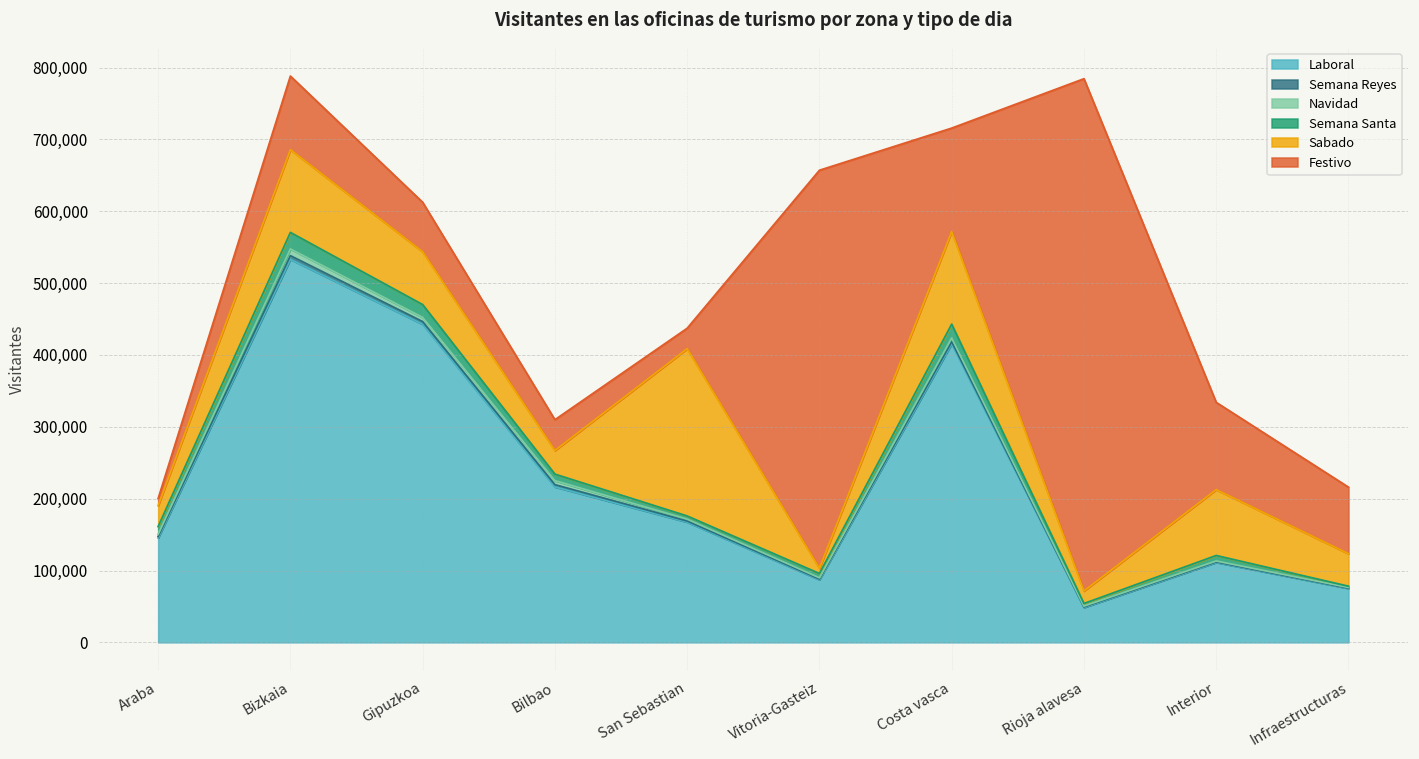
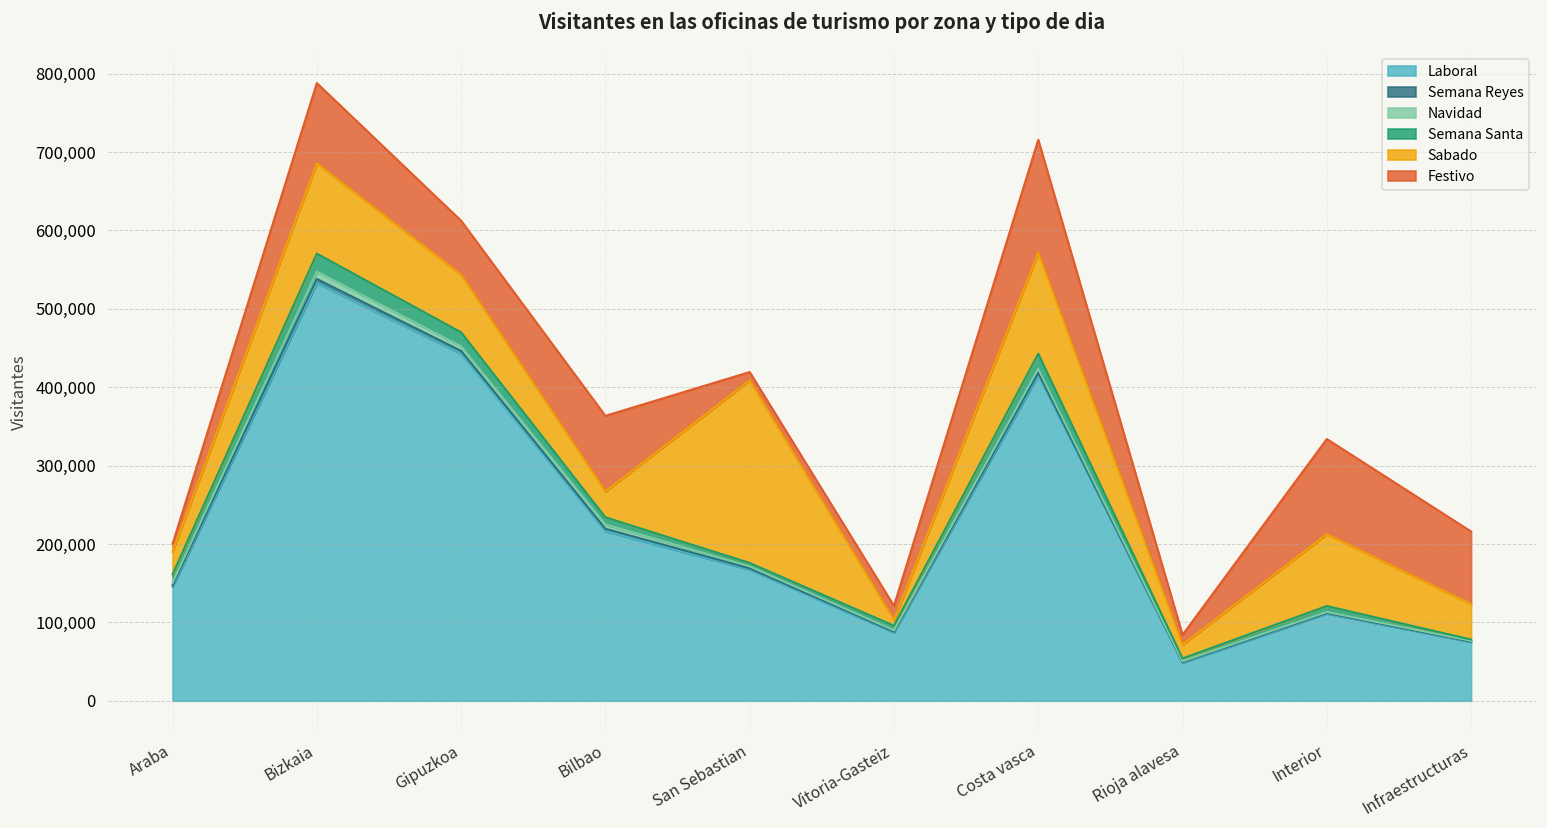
  {
    "Laboral": {
      "Bizkaia": "530,000"
    },
    "Navidad": {
      "Bizkaia": "10,000",
      "Gipuzkoa": "10,000",
      "Bilbao": "10,000",
      "Costa vasca": "10,000"
    },
    "Sabado": {
      "Araba": "30,000",
      "Bizkaia": "120,000",
      "Gipuzkoa": "70,000",
      "Bilbao": "30,000",
      "San Sebastian": "230,000",
      "Vitoria-Gasteiz": "10,000",
      "Costa vasca": "130,000",
      "Rioja alavesa": "20,000",
      "Interior": "90,000",
      "Infraestructuras": "50,000"
    },
    "Festivo": {
      "Araba": "10,000",
      "Bizkaia": "100,000",
      "Gipuzkoa": "70,000",
-     "Bilbao": "40,000",
-     "San Sebastian": "30,000",
-     "Vitoria-Gasteiz": "550,000",
+     "Bilbao": "100,000",
+     "San Sebastian": "10,000",
+     "Vitoria-Gasteiz": "20,000",
      "Costa vasca": "140,000",
-     "Rioja alavesa": "710,000",
+     "Rioja alavesa": "10,000",
      "Interior": "120,000",
      "Infraestructuras": "90,000"
    }
  }
